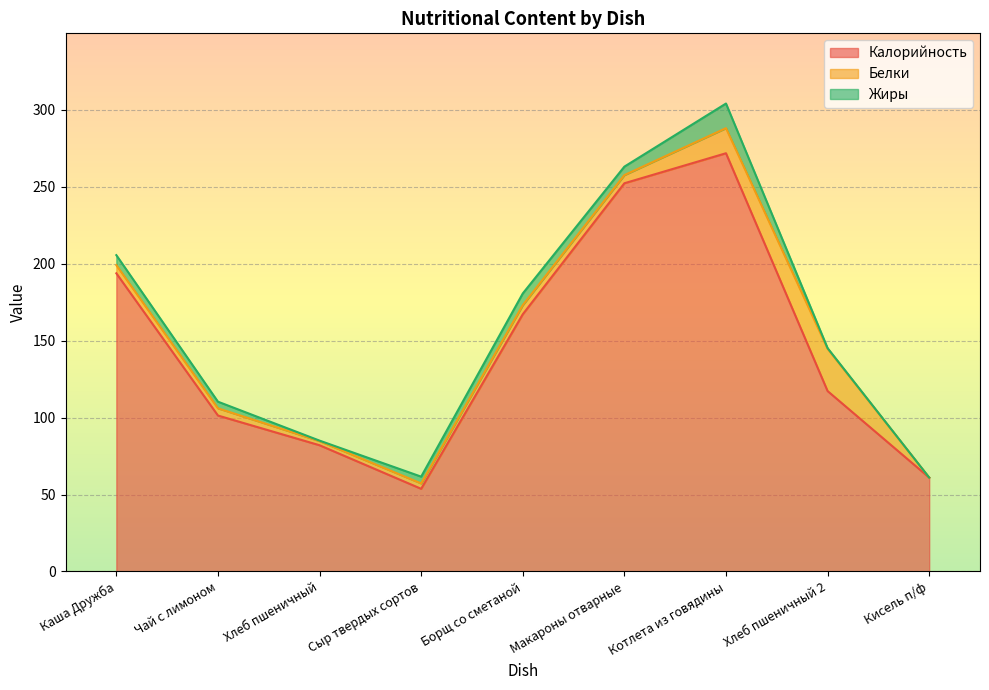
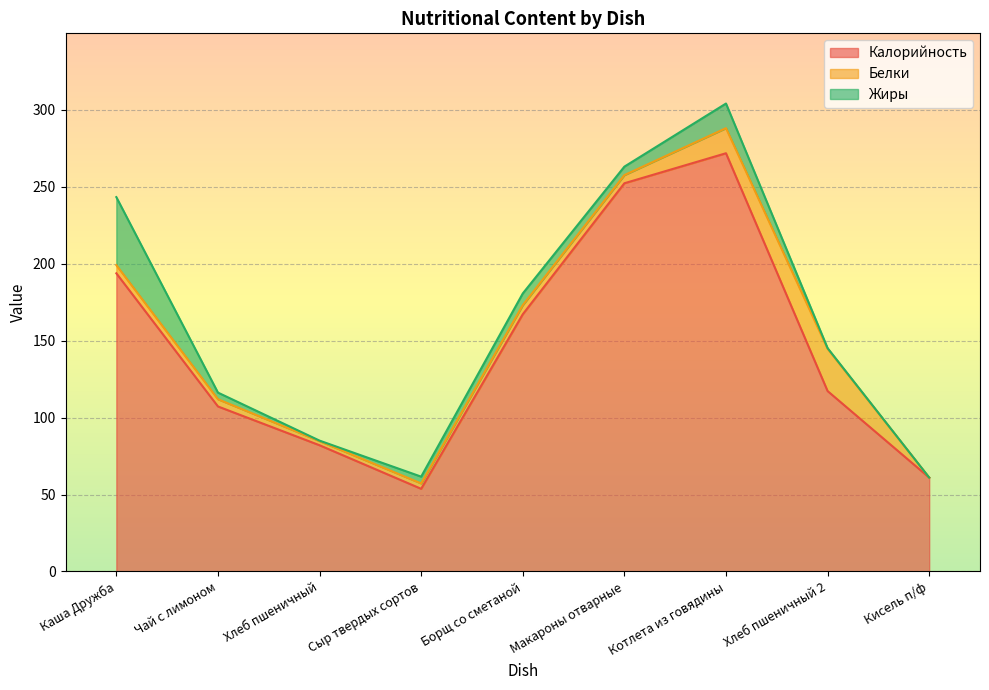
  {
    "Калорийность": {
      "Каша Дружба": 194,
-     "Чай с лимоном": 101,
+     "Чай с лимоном": 107,
      "Хлеб пшеничный": 82,
      "Сыр твердых сортов": 54,
      "Борщ со сметаной": 167,
      "Макароны отварные": 252,
      "Котлета из говядины": 272,
      "Хлеб пшеничный 2": 117
    },
    "Белки": {
      "Каша Дружба": 5,
      "Чай с лимоном": 5,
      "Сыр твердых сортов": 4,
      "Борщ со сметаной": 6,
      "Макароны отварные": 5,
      "Котлета из говядины": 16
    },
    "Жиры": {
-     "Каша Дружба": 7,
+     "Каша Дружба": 44,
      "Чай с лимоном": 4,
      "Сыр твердых сортов": 4,
      "Борщ со сметаной": 8,
      "Макароны отварные": 6,
      "Котлета из говядины": 16
    }
  }
